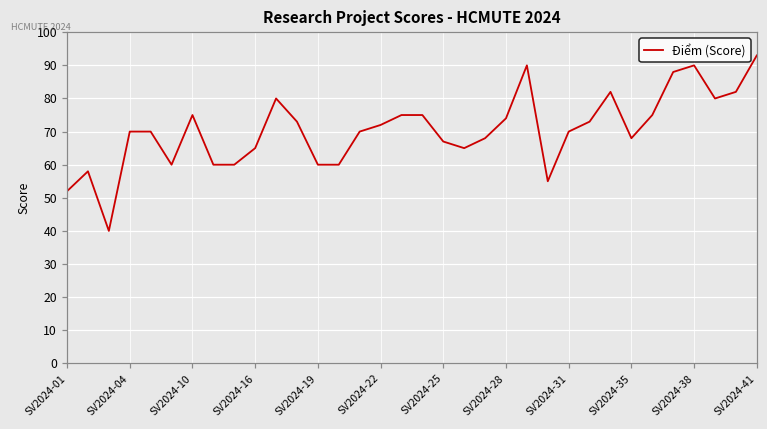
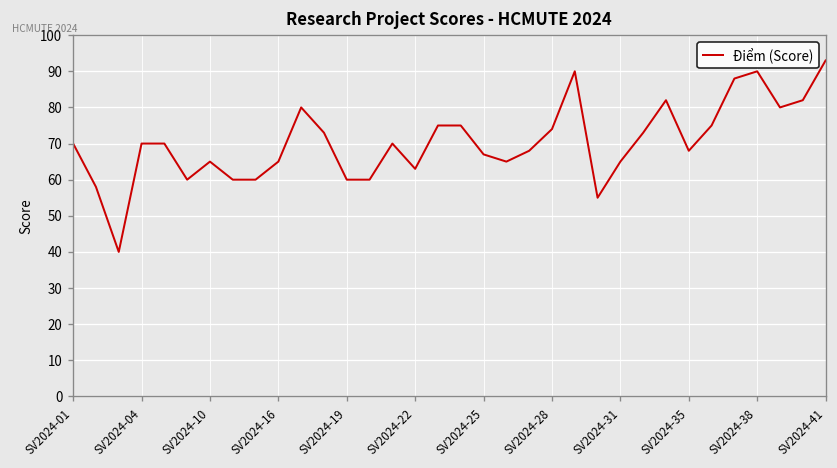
  {
-   "SV2024-01": 52,
+   "SV2024-01": 70,
    "SV2024-04": 70,
-   "SV2024-10": 75,
+   "SV2024-10": 65,
    "SV2024-16": 65,
    "SV2024-19": 60,
-   "SV2024-22": 72,
+   "SV2024-22": 63,
    "SV2024-25": 67,
    "SV2024-28": 74,
-   "SV2024-31": 70,
+   "SV2024-31": 65,
    "SV2024-35": 68,
    "SV2024-38": 90,
    "SV2024-41": 93
  }
